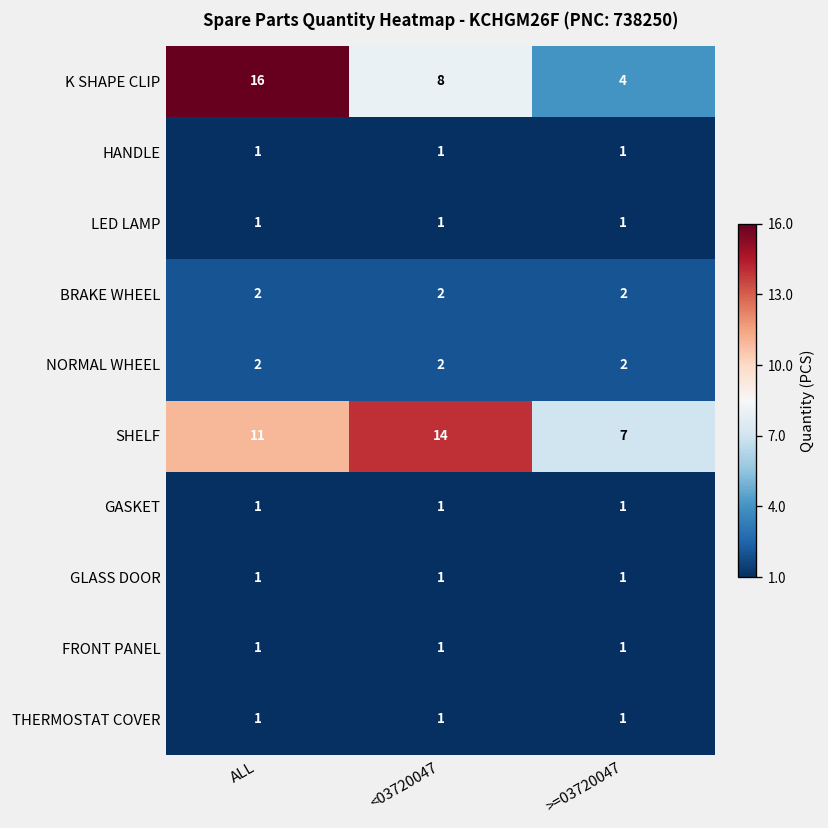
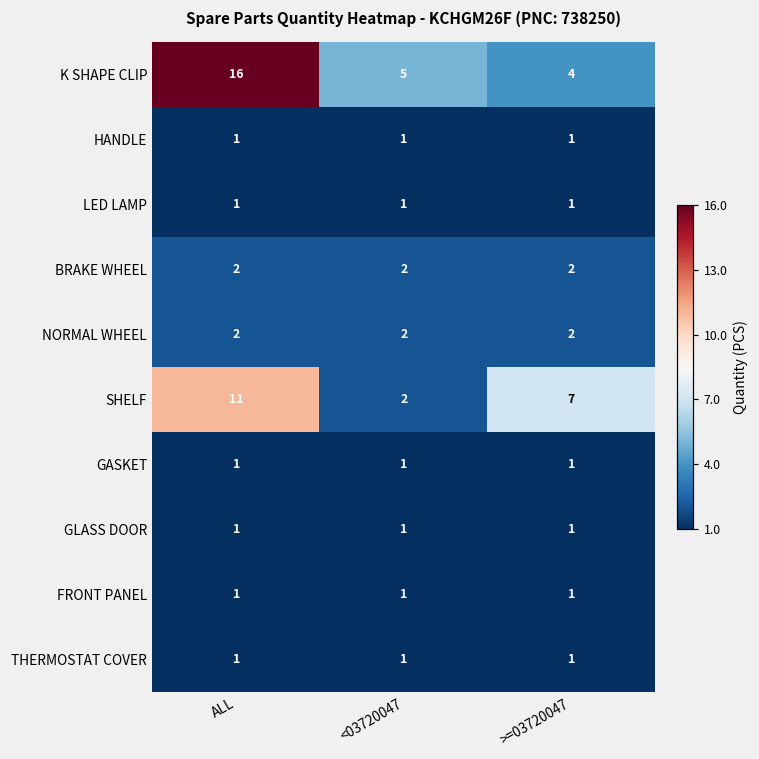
  {
    "K SHAPE CLIP": {
      "ALL": 16,
-     "<03720047": 8,
+     "<03720047": 5,
      ">=03720047": 4
    },
    "HANDLE": {
      "ALL": 1,
      "<03720047": 1,
      ">=03720047": 1
    },
    "LED LAMP": {
      "ALL": 1,
      "<03720047": 1,
      ">=03720047": 1
    },
    "BRAKE WHEEL": {
      "ALL": 2,
      "<03720047": 2,
      ">=03720047": 2
    },
    "NORMAL WHEEL": {
      "ALL": 2,
      "<03720047": 2,
      ">=03720047": 2
    },
    "SHELF": {
      "ALL": 11,
-     "<03720047": 14,
+     "<03720047": 2,
      ">=03720047": 7
    },
    "GASKET": {
      "ALL": 1,
      "<03720047": 1,
      ">=03720047": 1
    },
    "GLASS DOOR": {
      "ALL": 1,
      "<03720047": 1,
      ">=03720047": 1
    },
    "FRONT PANEL": {
      "ALL": 1,
      "<03720047": 1,
      ">=03720047": 1
    },
    "THERMOSTAT COVER": {
      "ALL": 1,
      "<03720047": 1,
      ">=03720047": 1
    }
  }
